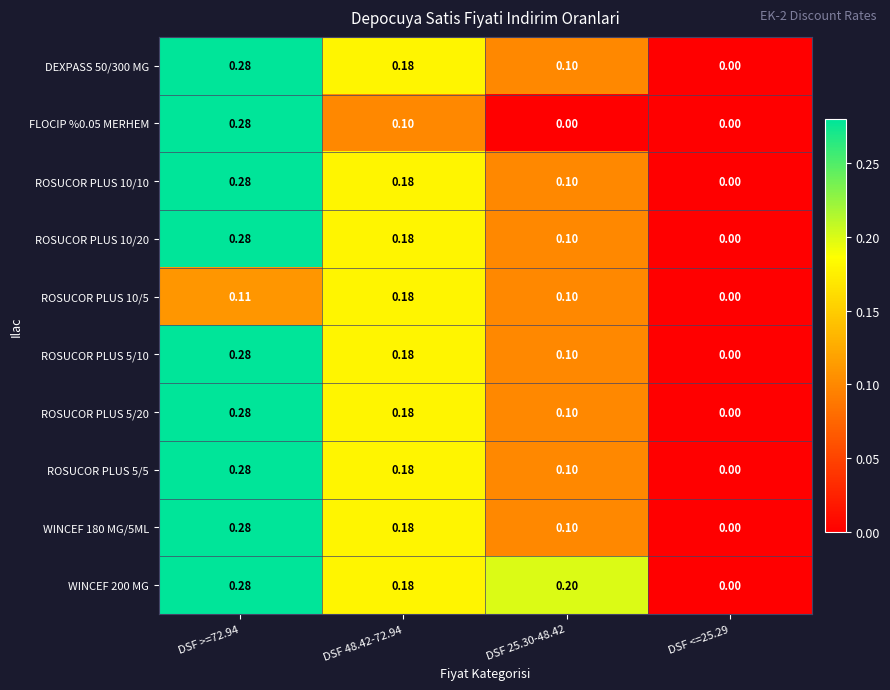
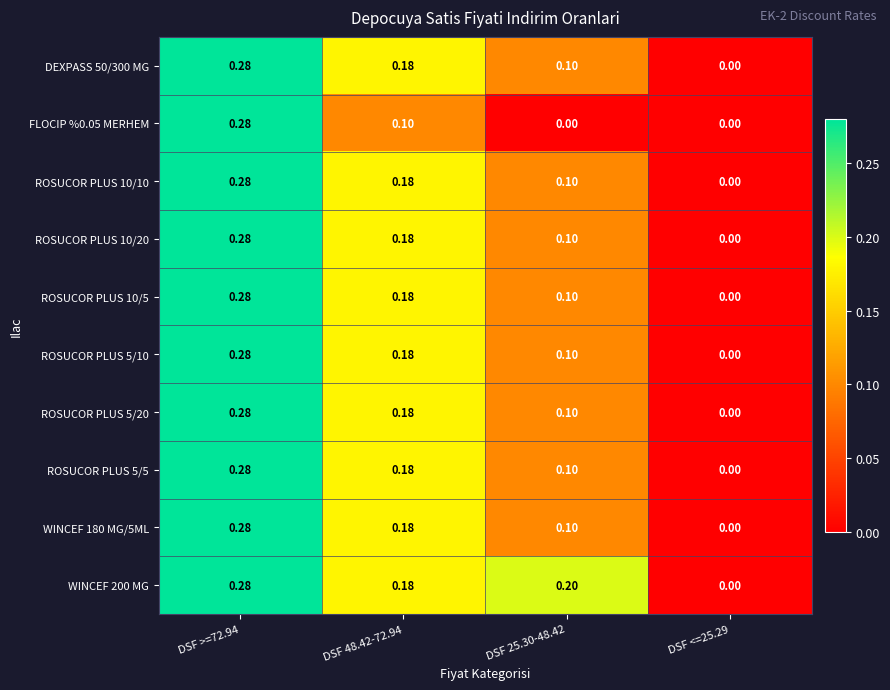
  {
    "DEXPASS 50/300 MG": {
      "DSF >=72.94": 0.28,
      "DSF 48.42-72.94": 0.18,
      "DSF 25.30-48.42": 0.10,
      "DSF <=25.29": 0.00
    },
    "FLOCIP %0.05 MERHEM": {
      "DSF >=72.94": 0.28,
      "DSF 48.42-72.94": 0.10,
      "DSF 25.30-48.42": 0.00,
      "DSF <=25.29": 0.00
    },
    "ROSUCOR PLUS 10/10": {
      "DSF >=72.94": 0.28,
      "DSF 48.42-72.94": 0.18,
      "DSF 25.30-48.42": 0.10,
      "DSF <=25.29": 0.00
    },
    "ROSUCOR PLUS 10/20": {
      "DSF >=72.94": 0.28,
      "DSF 48.42-72.94": 0.18,
      "DSF 25.30-48.42": 0.10,
      "DSF <=25.29": 0.00
    },
    "ROSUCOR PLUS 10/5": {
-     "DSF >=72.94": 0.11,
+     "DSF >=72.94": 0.28,
      "DSF 48.42-72.94": 0.18,
      "DSF 25.30-48.42": 0.10,
      "DSF <=25.29": 0.00
    },
    "ROSUCOR PLUS 5/10": {
      "DSF >=72.94": 0.28,
      "DSF 48.42-72.94": 0.18,
      "DSF 25.30-48.42": 0.10,
      "DSF <=25.29": 0.00
    },
    "ROSUCOR PLUS 5/20": {
      "DSF >=72.94": 0.28,
      "DSF 48.42-72.94": 0.18,
      "DSF 25.30-48.42": 0.10,
      "DSF <=25.29": 0.00
    },
    "ROSUCOR PLUS 5/5": {
      "DSF >=72.94": 0.28,
      "DSF 48.42-72.94": 0.18,
      "DSF 25.30-48.42": 0.10,
      "DSF <=25.29": 0.00
    },
    "WINCEF 180 MG/5ML": {
      "DSF >=72.94": 0.28,
      "DSF 48.42-72.94": 0.18,
      "DSF 25.30-48.42": 0.10,
      "DSF <=25.29": 0.00
    },
    "WINCEF 200 MG": {
      "DSF >=72.94": 0.28,
      "DSF 48.42-72.94": 0.18,
      "DSF 25.30-48.42": 0.20,
      "DSF <=25.29": 0.00
    }
  }
